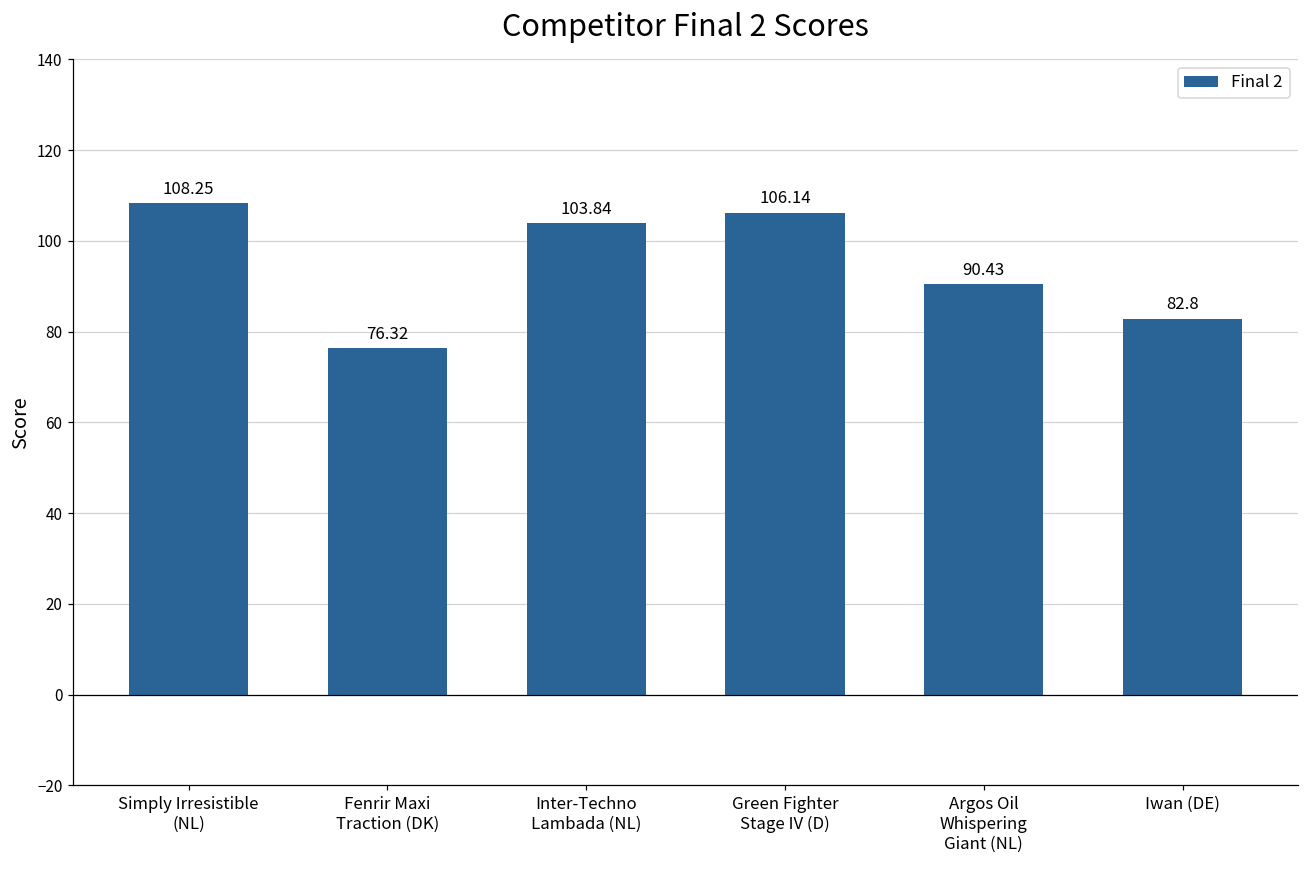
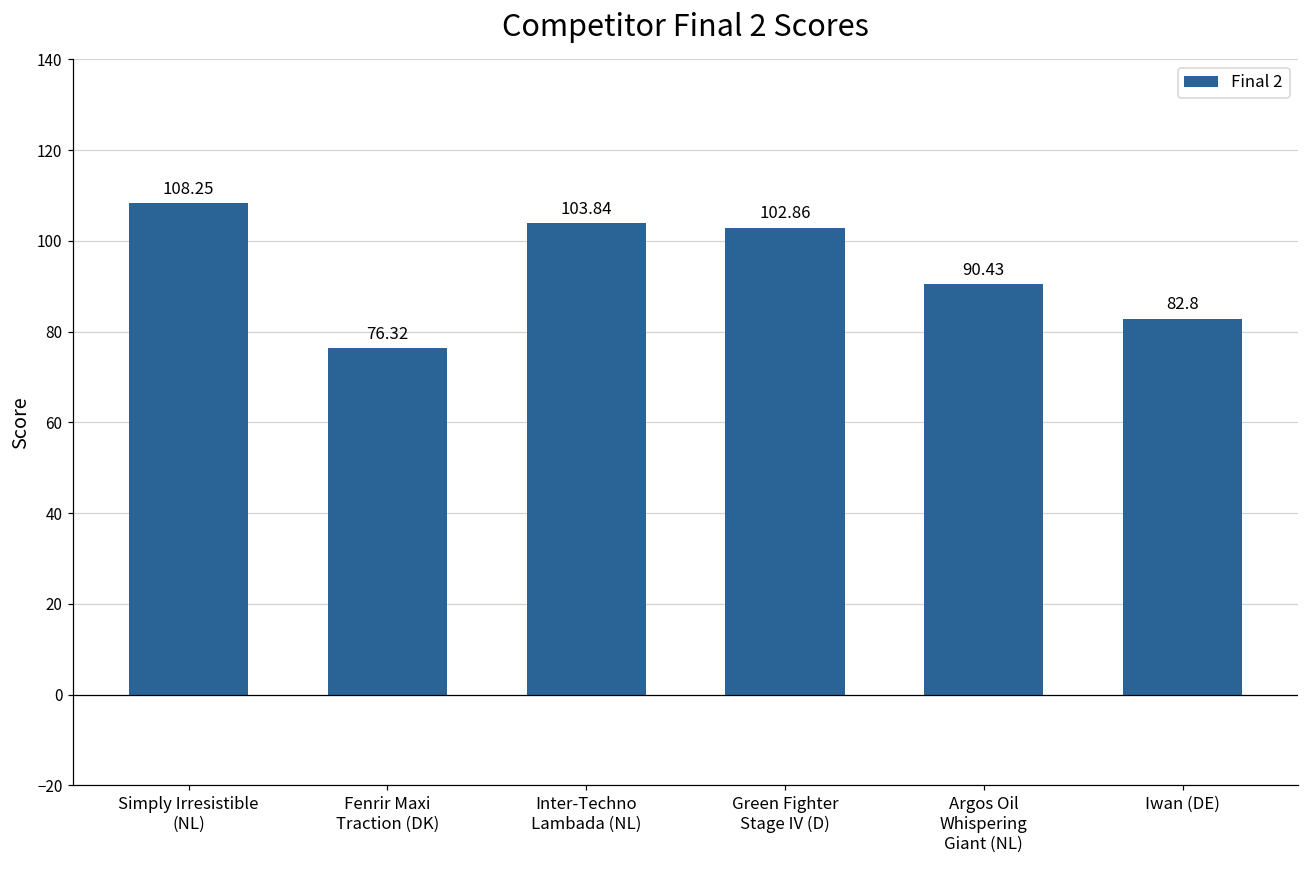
  {
    "Simply Irresistible (NL)": 108.25,
    "Fenrir Maxi Traction (DK)": 76.32,
    "Inter-Techno Lambada (NL)": 103.84,
-   "Green Fighter Stage IV (D)": 106.14,
+   "Green Fighter Stage IV (D)": 102.86,
    "Argos Oil Whispering Giant (NL)": 90.43,
    "Iwan (DE)": 82.8
  }
